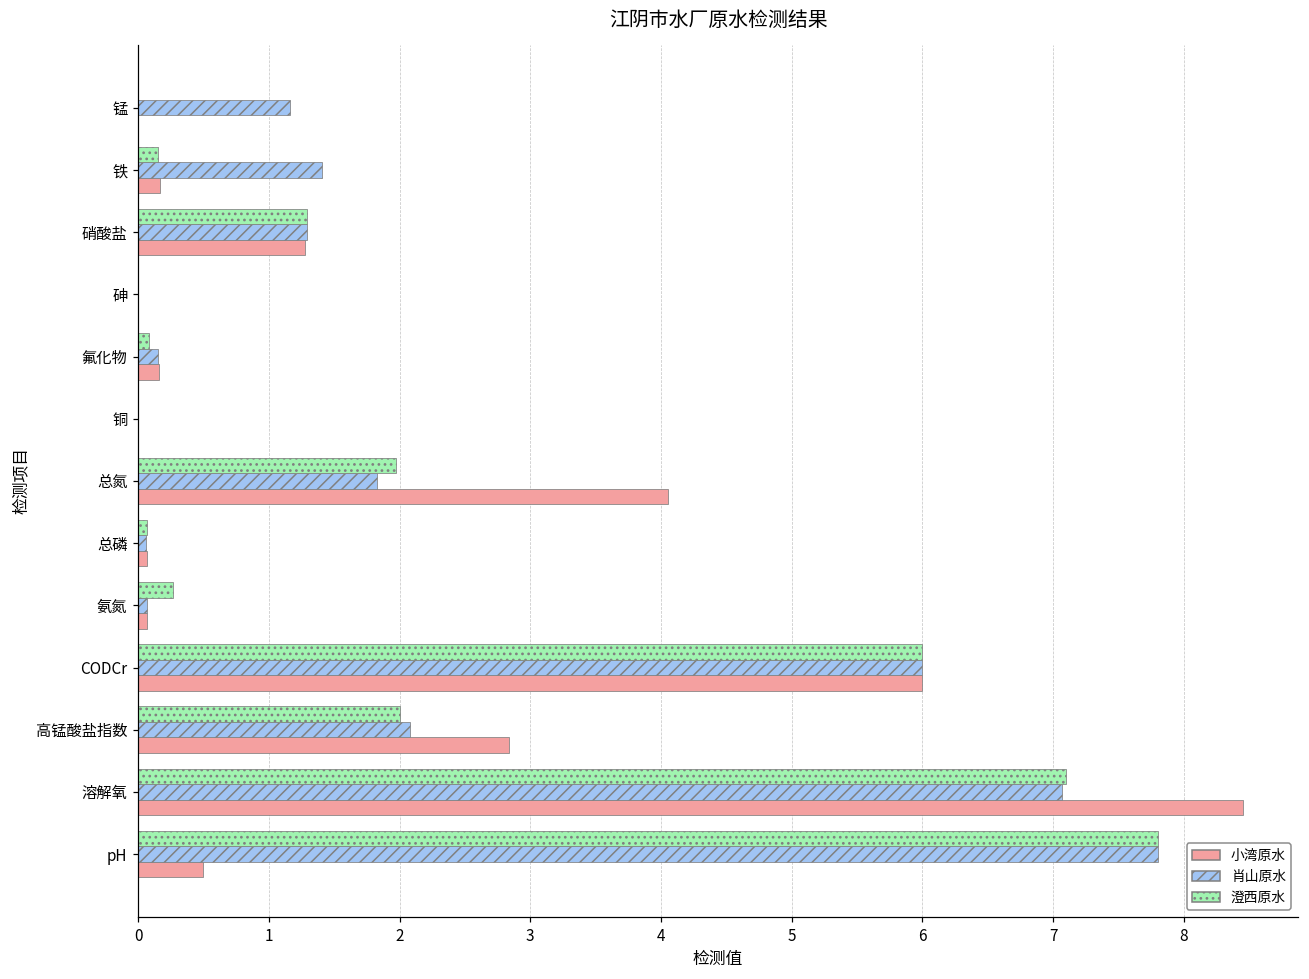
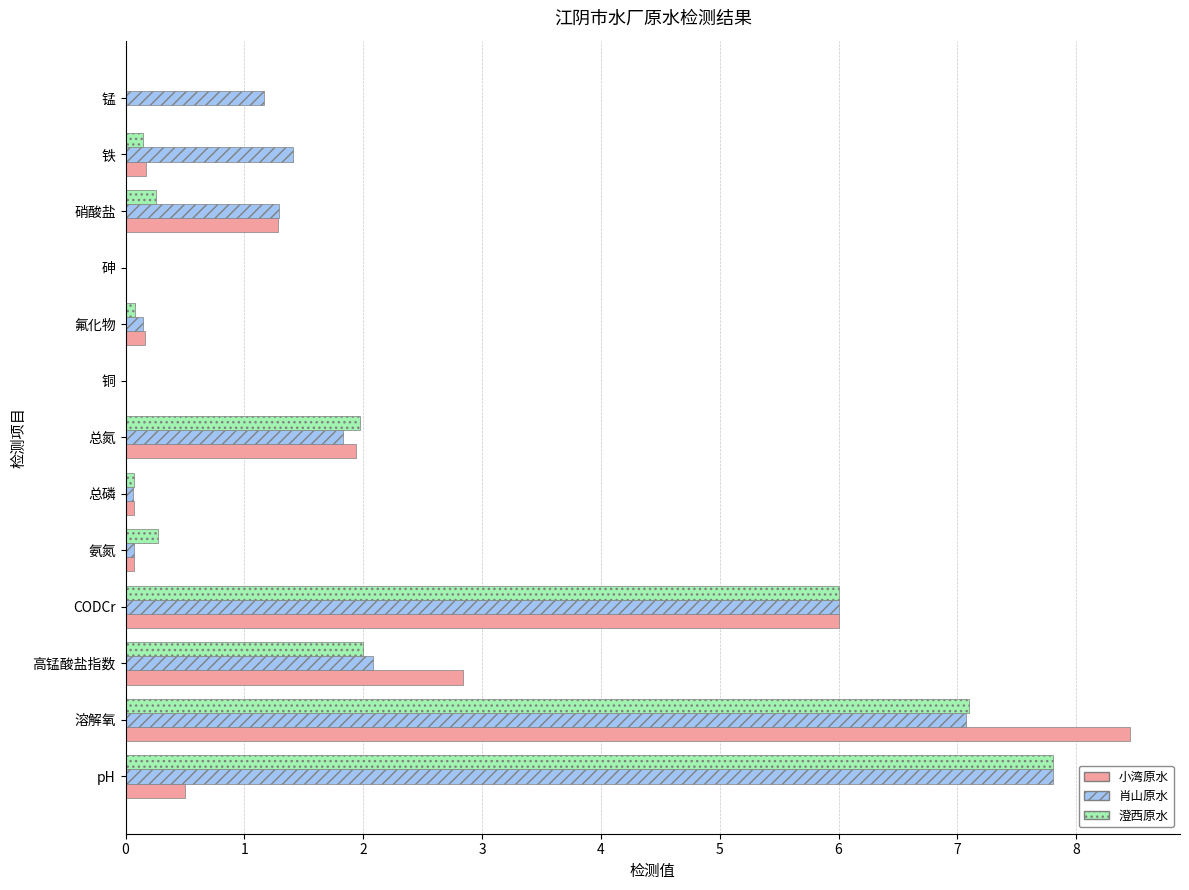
  {
    "小湾原水": {
      "铁": 0.17,
      "硝酸盐": 1.28,
      "氟化物": 0.16,
-     "总氮": 4.05,
+     "总氮": 1.94,
      "总磷": 0.07,
      "氨氮": 0.07,
      "CODCr": 6.00,
      "高锰酸盐指数": 2.84,
      "溶解氧": 8.45,
      "pH": 0.50
    },
    "肖山原水": {
      "锰": 1.16,
      "铁": 1.41,
      "硝酸盐": 1.29,
      "氟化物": 0.15,
      "总氮": 1.83,
      "总磷": 0.06,
      "氨氮": 0.07,
      "CODCr": 6.00,
      "高锰酸盐指数": 2.08,
      "溶解氧": 7.07,
      "pH": 7.80
    },
    "澄西原水": {
      "铁": 0.15,
-     "硝酸盐": 1.29,
+     "硝酸盐": 0.26,
      "氟化物": 0.08,
      "总氮": 1.97,
      "总磷": 0.07,
      "氨氮": 0.27,
      "CODCr": 6.00,
      "高锰酸盐指数": 2.00,
      "溶解氧": 7.10,
      "pH": 7.80
    }
  }
